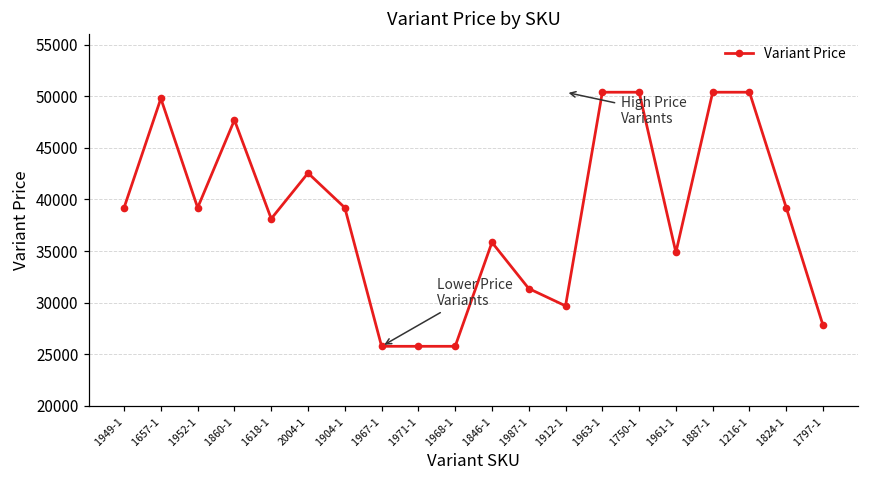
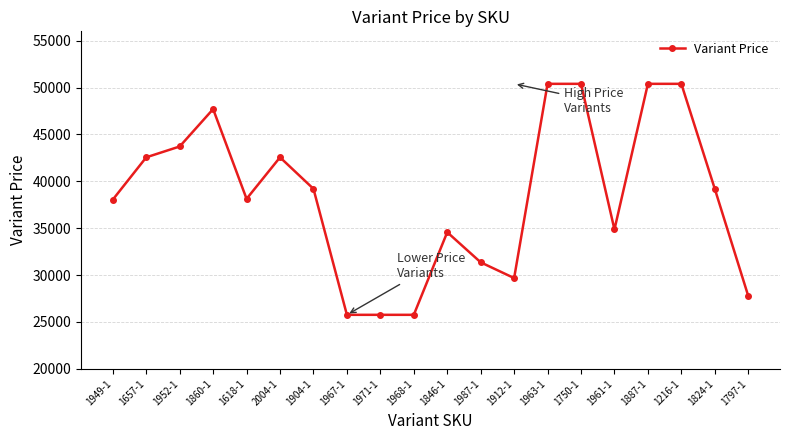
  {
-   "1949-1": 39000,
-   "1657-1": 50000,
-   "1952-1": 39000,
+   "1949-1": 38000,
+   "1657-1": 43000,
+   "1952-1": 44000,
    "1860-1": 48000,
    "1618-1": 38000,
    "2004-1": 43000,
    "1904-1": 39000,
    "1967-1": 26000,
    "1971-1": 26000,
    "1968-1": 26000,
-   "1846-1": 36000,
+   "1846-1": 35000,
    "1987-1": 31000,
    "1912-1": 30000,
    "1963-1": 50000,
    "1750-1": 50000,
    "1961-1": 35000,
    "1887-1": 50000,
    "1216-1": 50000,
    "1824-1": 39000,
    "1797-1": 28000
  }
